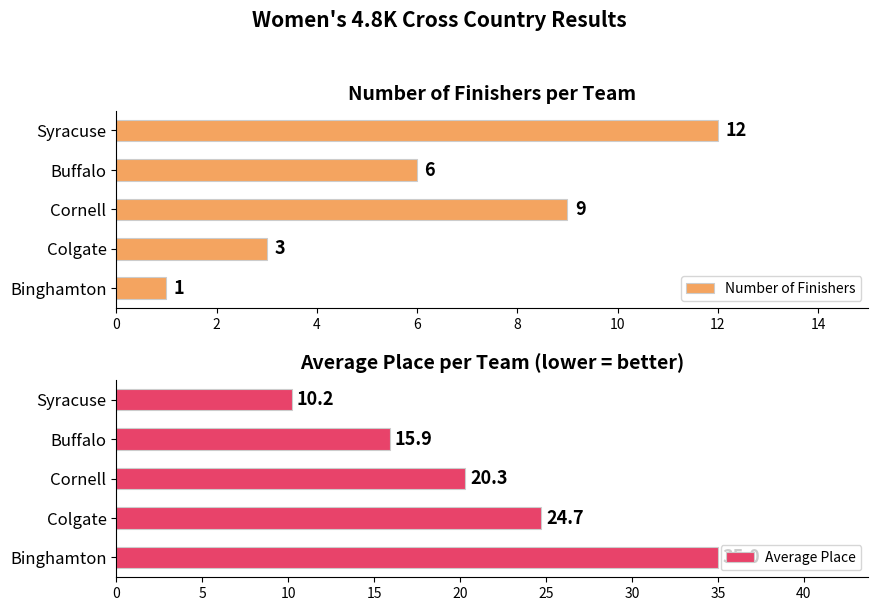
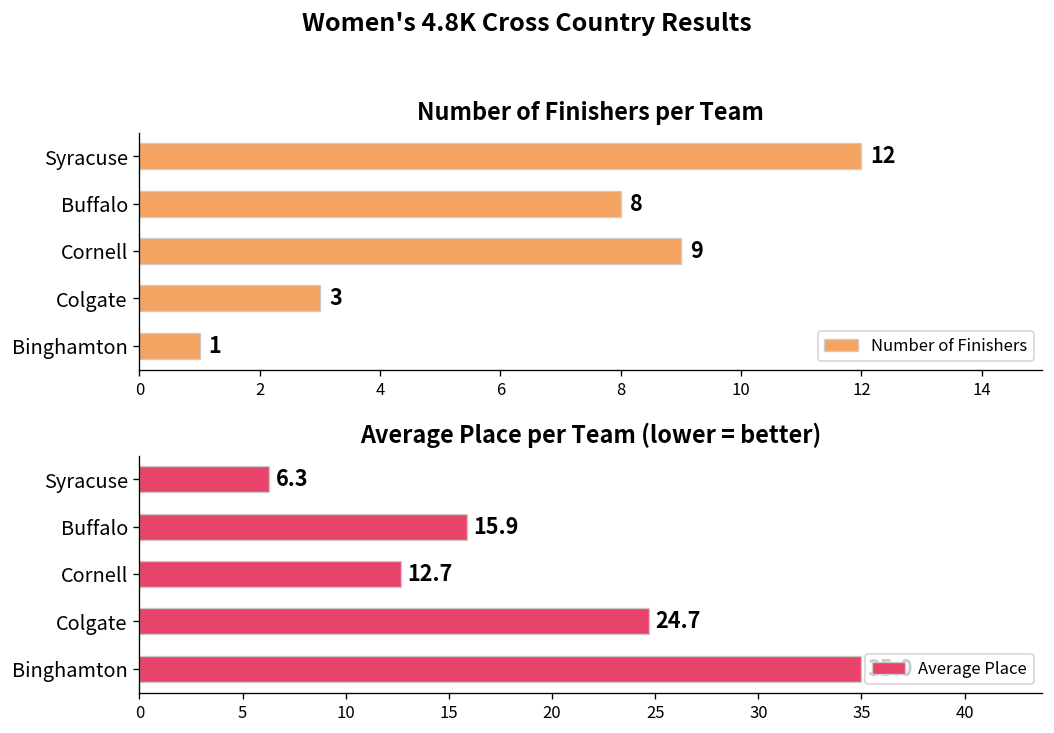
  {
    "Number of Finishers per Team": {
      "Syracuse": 12,
-     "Buffalo": 6,
+     "Buffalo": 8,
      "Cornell": 9,
      "Colgate": 3,
      "Binghamton": 1
    },
    "Average Place per Team (lower = better)": {
-     "Syracuse": 10.2,
+     "Syracuse": 6.3,
      "Buffalo": 15.9,
-     "Cornell": 20.3,
+     "Cornell": 12.7,
      "Colgate": 24.7
    }
  }
